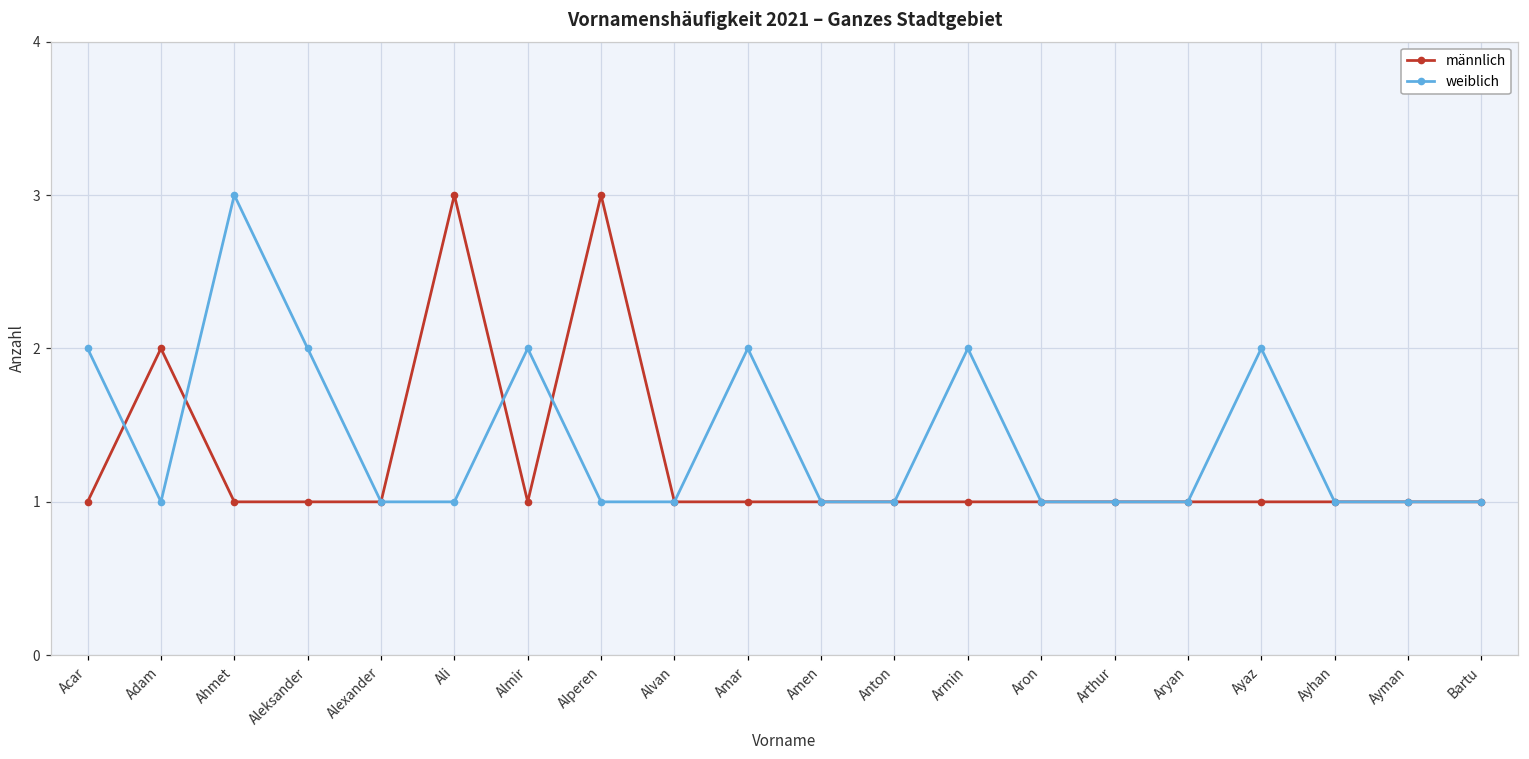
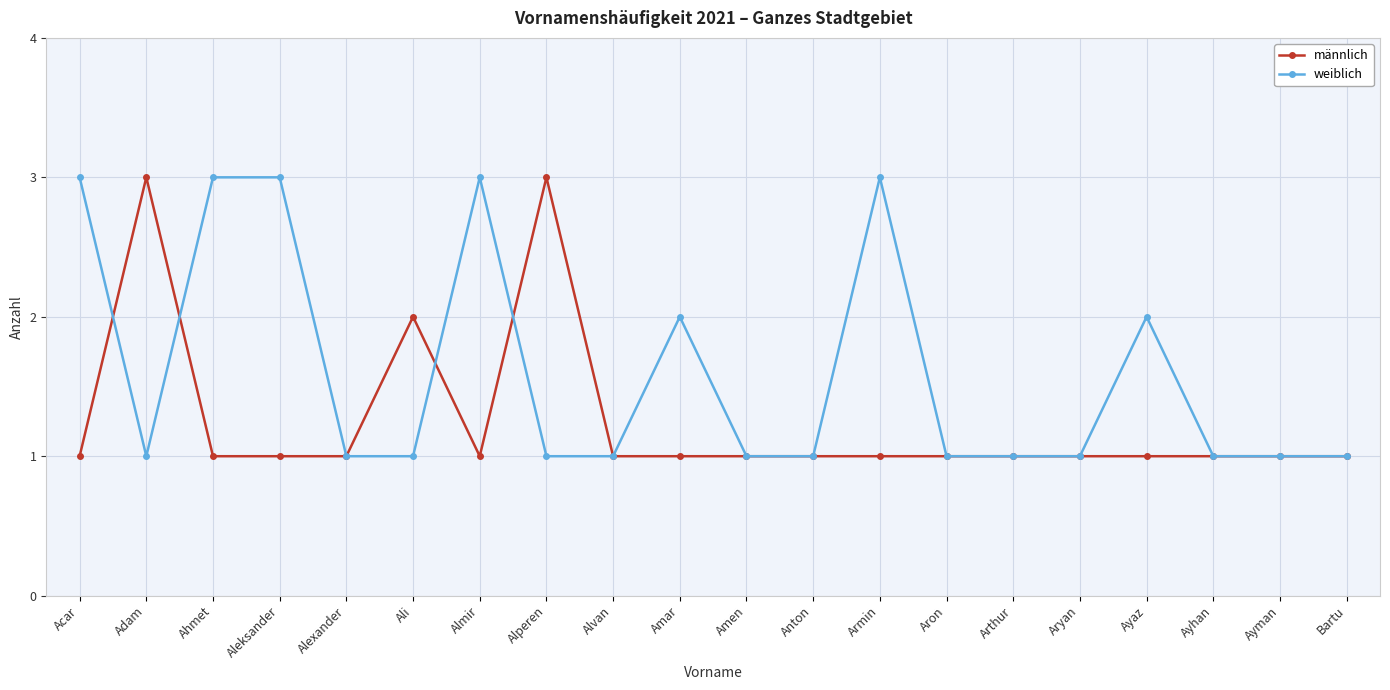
  {
    "männlich": {
      "Acar": 1,
-     "Adam": 2,
+     "Adam": 3,
      "Ahmet": 1,
      "Aleksander": 1,
-     "Ali": 3,
+     "Ali": 2,
      "Almir": 1,
      "Alperen": 3,
      "Amar": 1,
      "Armin": 1,
      "Ayaz": 1
    },
    "weiblich": {
-     "Acar": 2,
+     "Acar": 3,
      "Adam": 1,
      "Ahmet": 3,
-     "Aleksander": 2,
+     "Aleksander": 3,
      "Ali": 1,
-     "Almir": 2,
+     "Almir": 3,
      "Alperen": 1,
      "Amar": 2,
-     "Armin": 2,
+     "Armin": 3,
      "Ayaz": 2
    }
  }
